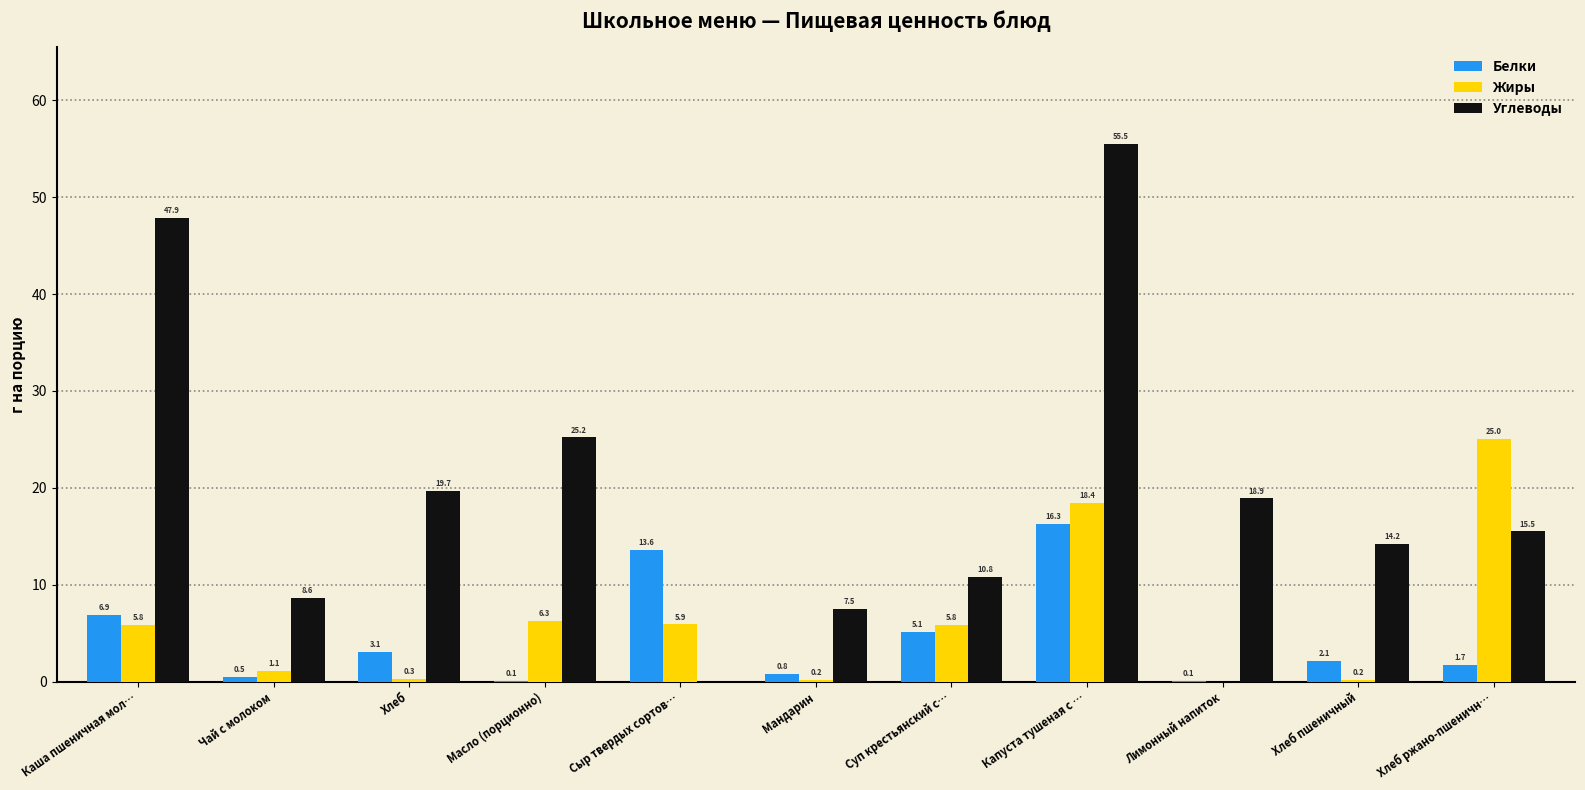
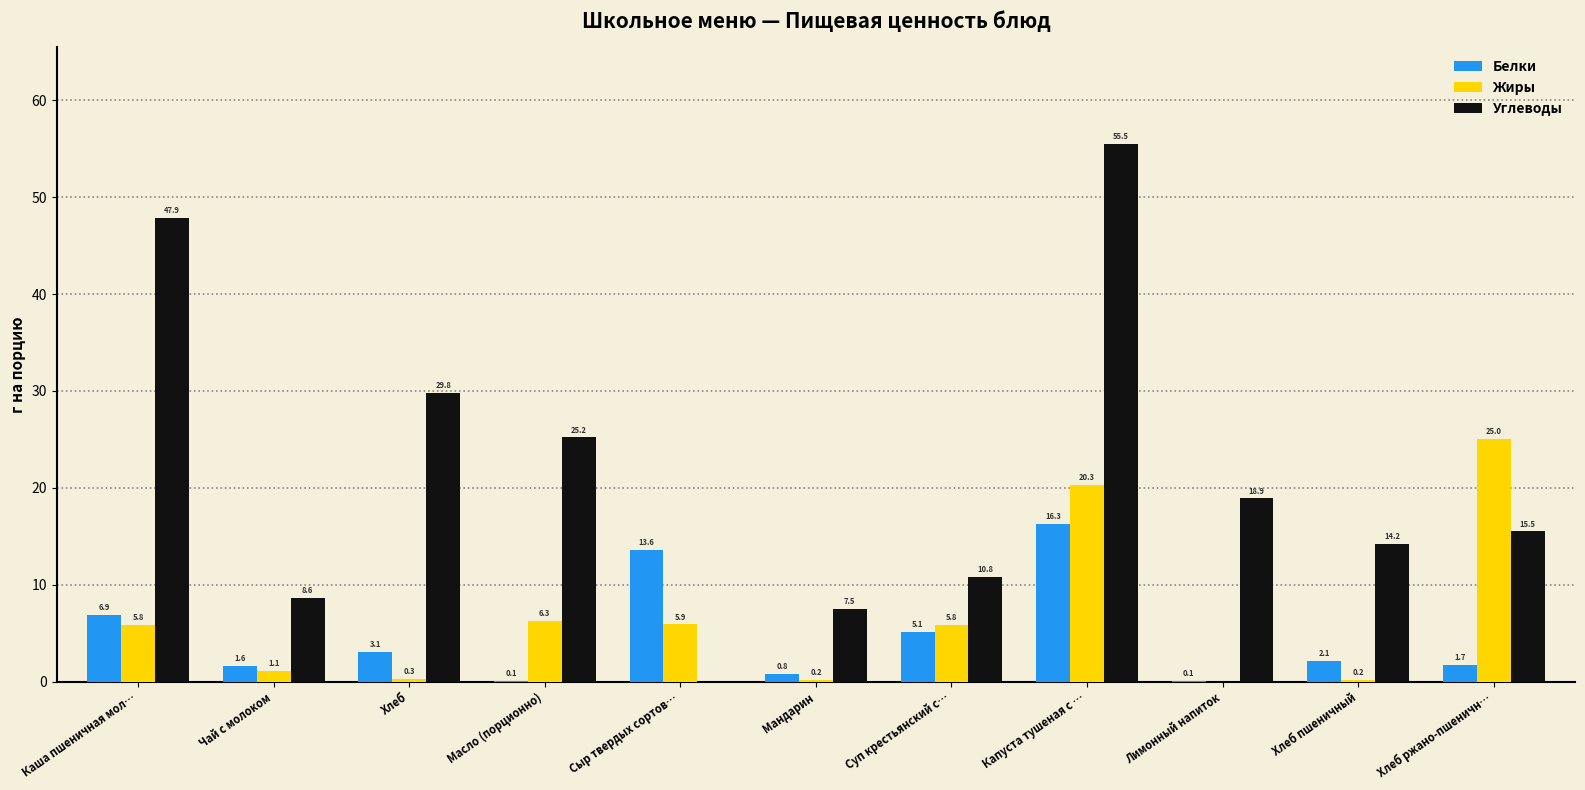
  {
    "Белки": {
      "Каша пшеничная мол…": 6.9,
-     "Чай с молоком": 0.5,
+     "Чай с молоком": 1.6,
      "Хлеб": 3.1,
      "Масло (порционно)": 0.1,
      "Сыр твердых сортов…": 13.6,
      "Мандарин": 0.8,
      "Суп крестьянский с…": 5.1,
      "Капуста тушеная с …": 16.3,
      "Лимонный напиток": 0.1,
      "Хлеб пшеничный": 2.1,
      "Хлеб ржано-пшеничн…": 1.7
    },
    "Жиры": {
      "Каша пшеничная мол…": 5.8,
      "Чай с молоком": 1.1,
      "Хлеб": 0.3,
      "Масло (порционно)": 6.3,
      "Сыр твердых сортов…": 5.9,
      "Мандарин": 0.2,
      "Суп крестьянский с…": 5.8,
-     "Капуста тушеная с …": 18.4,
+     "Капуста тушеная с …": 20.3,
      "Хлеб пшеничный": 0.2,
      "Хлеб ржано-пшеничн…": 25.0
    },
    "Углеводы": {
      "Каша пшеничная мол…": 47.9,
      "Чай с молоком": 8.6,
-     "Хлеб": 19.7,
+     "Хлеб": 29.8,
      "Масло (порционно)": 25.2,
      "Мандарин": 7.5,
      "Суп крестьянский с…": 10.8,
      "Капуста тушеная с …": 55.5,
      "Лимонный напиток": 18.9,
      "Хлеб пшеничный": 14.2,
      "Хлеб ржано-пшеничн…": 15.5
    }
  }
